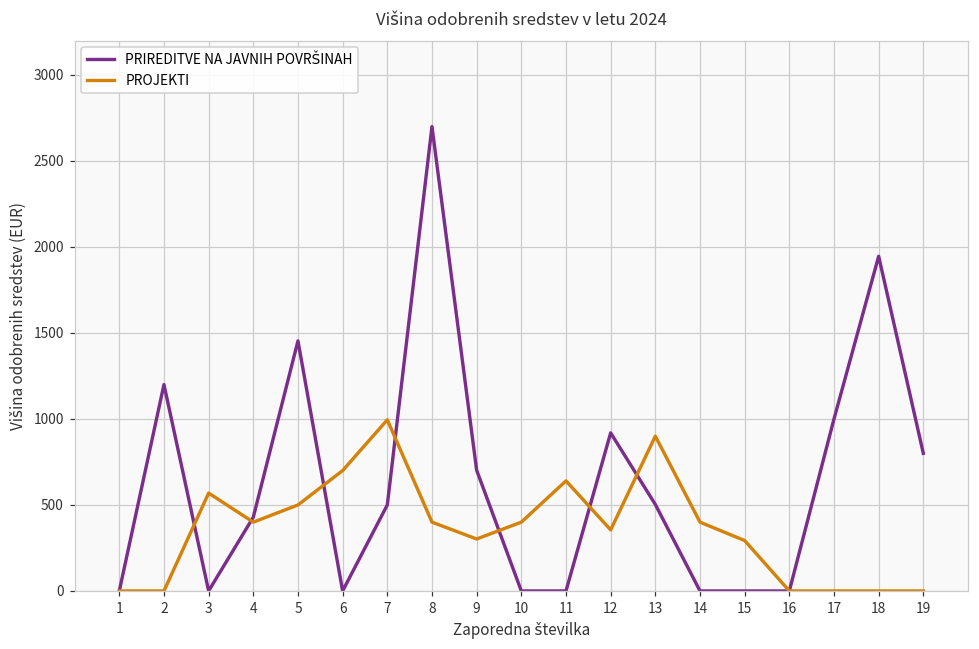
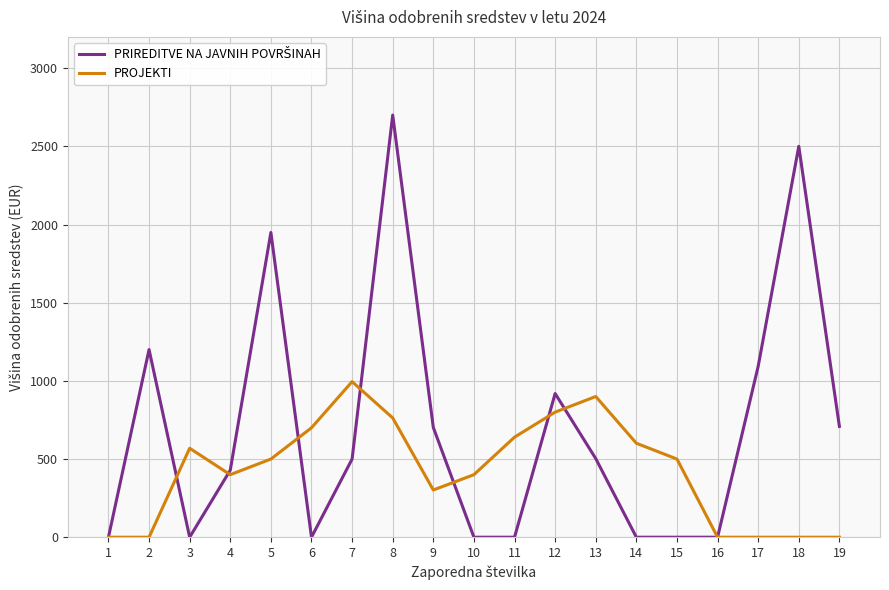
  {
    "PRIREDITVE NA JAVNIH POVRŠINAH": {
      "2": 1200,
      "3": 0,
      "4": 430,
-     "5": 1450,
+     "5": 1950,
      "6": 0,
      "7": 500,
      "8": 2700,
      "9": 700,
      "10": 0,
      "11": 0,
      "12": 920,
      "13": 500,
      "14": 0,
      "15": 0,
-     "17": 1000,
-     "18": 1950,
-     "19": 800
+     "17": 1090,
+     "18": 2500,
+     "19": 710
    },
    "PROJEKTI": {
      "2": 0,
      "3": 570,
      "4": 400,
      "5": 500,
      "6": 700,
      "7": 1000,
-     "8": 400,
+     "8": 760,
      "9": 300,
      "10": 400,
      "11": 640,
-     "12": 360,
+     "12": 800,
      "13": 900,
-     "14": 400,
-     "15": 290,
+     "14": 600,
+     "15": 500,
      "17": 0,
      "18": 0,
      "19": 0
    }
  }
